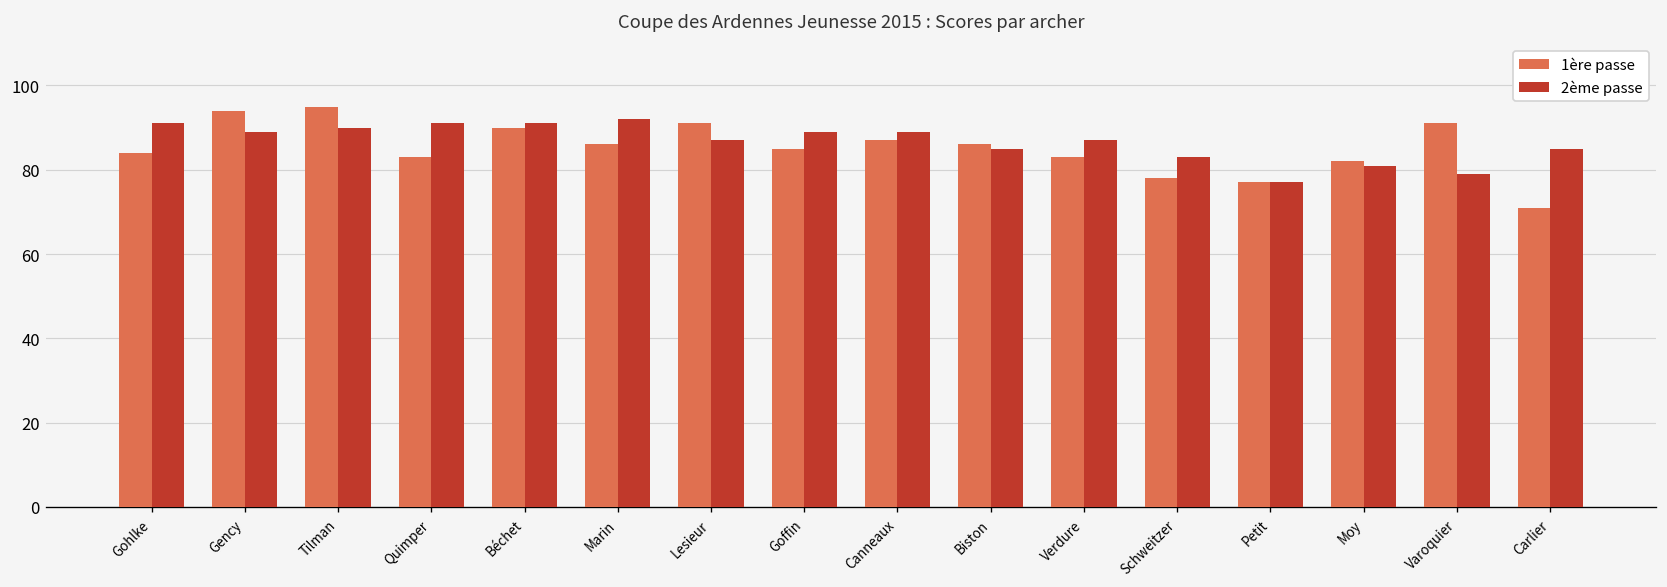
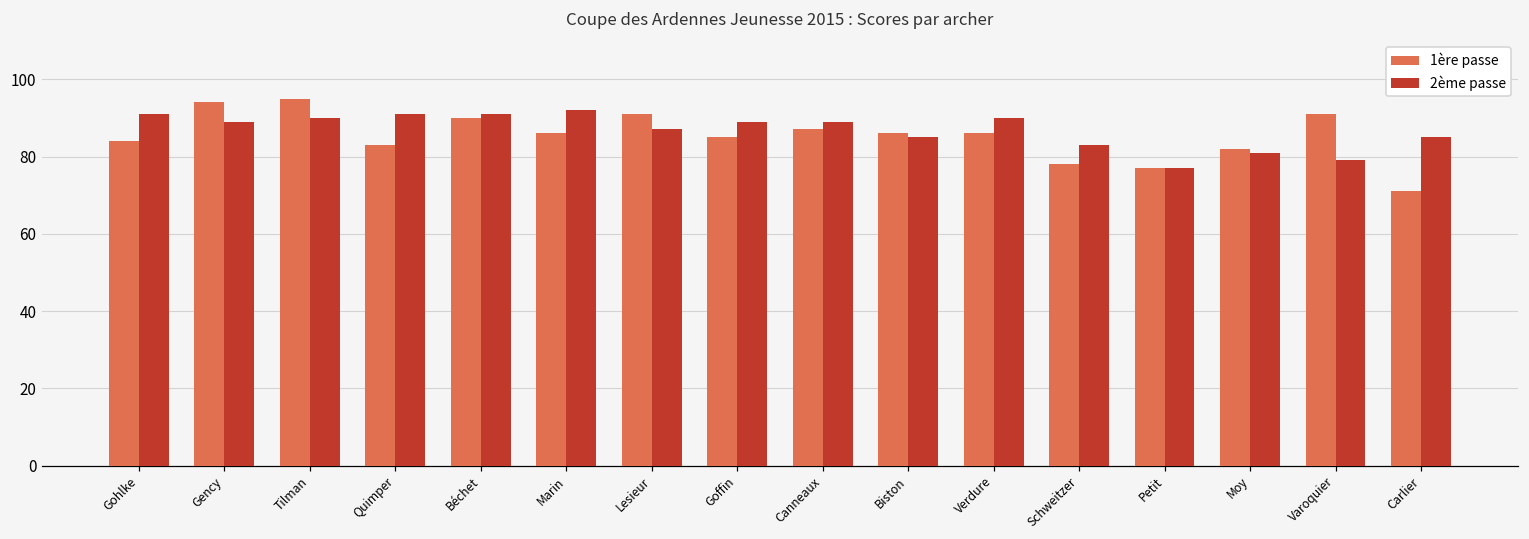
  {
    "1ère passe": {
      "Gohlke": 84,
      "Gency": 94,
      "Tilman": 95,
      "Quimper": 83,
      "Béchet": 90,
      "Marin": 86,
      "Lesieur": 91,
      "Goffin": 85,
      "Canneaux": 87,
      "Biston": 86,
-     "Verdure": 83,
+     "Verdure": 86,
      "Schweitzer": 78,
      "Petit": 77,
      "Moy": 82,
      "Varoquier": 91,
      "Carlier": 71
    },
    "2ème passe": {
      "Gohlke": 91,
      "Gency": 89,
      "Tilman": 90,
      "Quimper": 91,
      "Béchet": 91,
      "Marin": 92,
      "Lesieur": 87,
      "Goffin": 89,
      "Canneaux": 89,
      "Biston": 85,
-     "Verdure": 87,
+     "Verdure": 90,
      "Schweitzer": 83,
      "Petit": 77,
      "Moy": 81,
      "Varoquier": 79,
      "Carlier": 85
    }
  }
